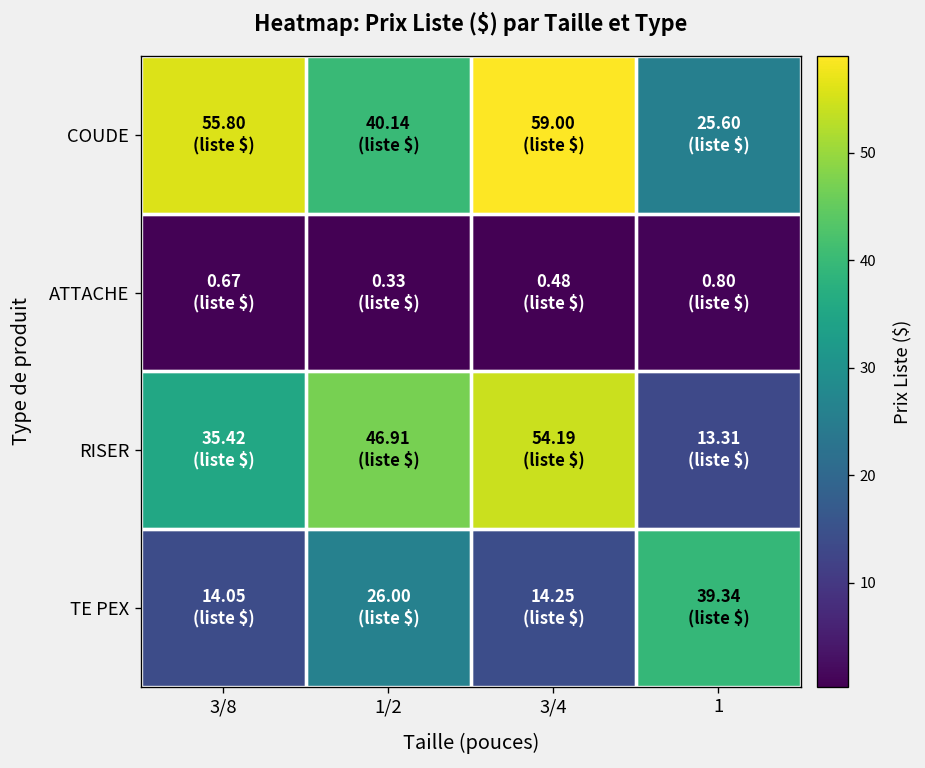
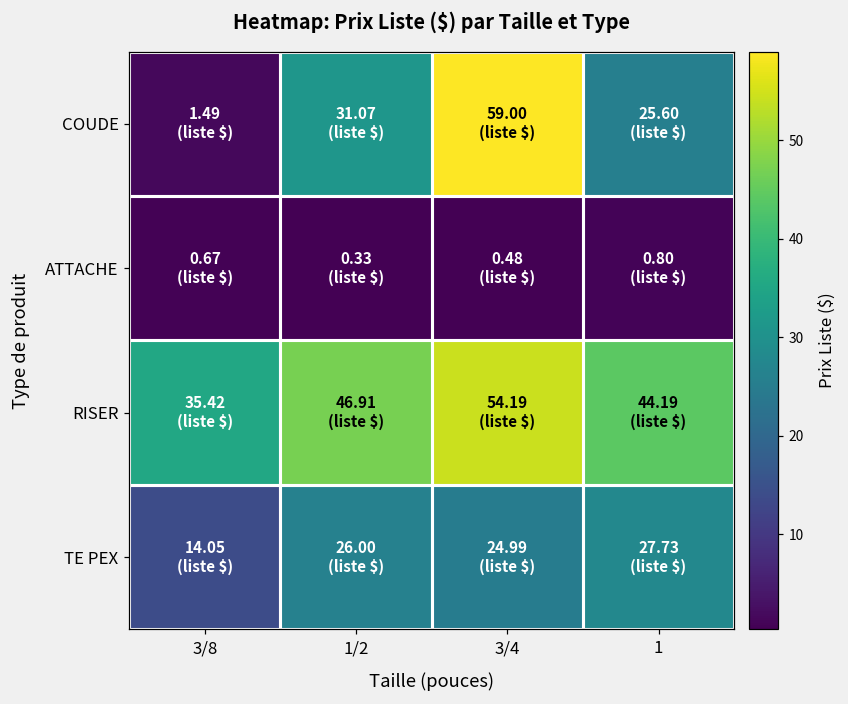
  {
    "COUDE": {
-     "3/8": 55.80,
-     "1/2": 40.14,
+     "3/8": 1.49,
+     "1/2": 31.07,
      "3/4": 59.00,
      "1": 25.60
    },
    "ATTACHE": {
      "3/8": 0.67,
      "1/2": 0.33,
      "3/4": 0.48,
      "1": 0.80
    },
    "RISER": {
      "3/8": 35.42,
      "1/2": 46.91,
      "3/4": 54.19,
-     "1": 13.31
+     "1": 44.19
    },
    "TE PEX": {
      "3/8": 14.05,
      "1/2": 26.00,
-     "3/4": 14.25,
-     "1": 39.34
+     "3/4": 24.99,
+     "1": 27.73
    }
  }
